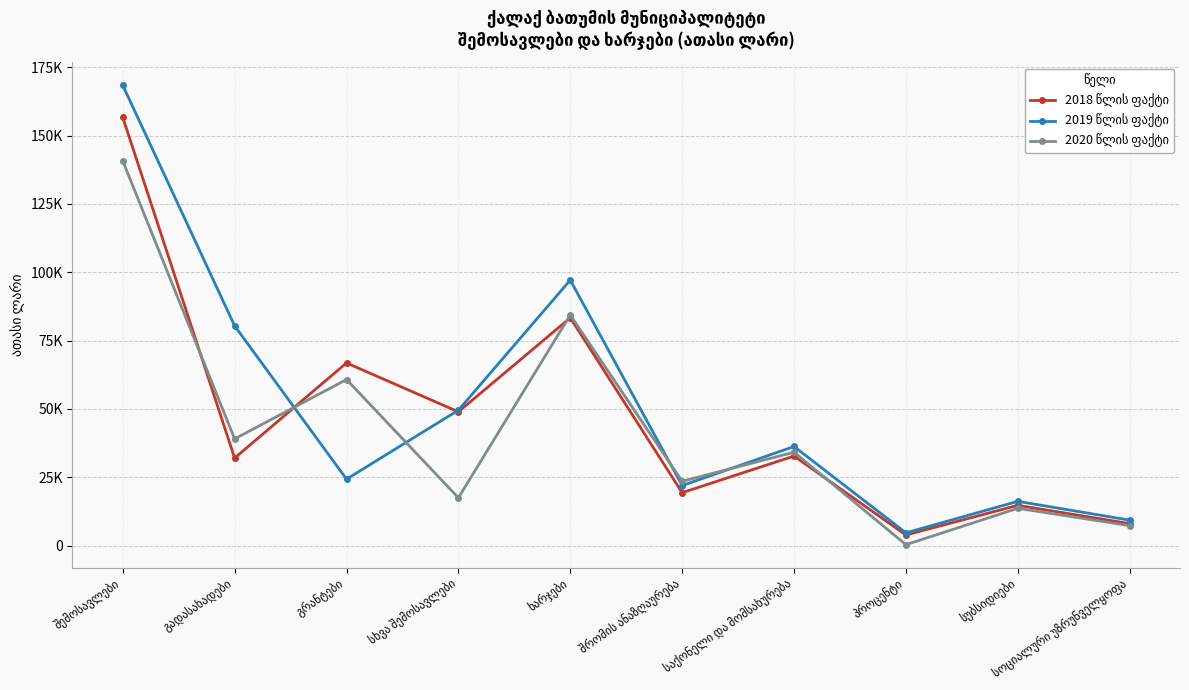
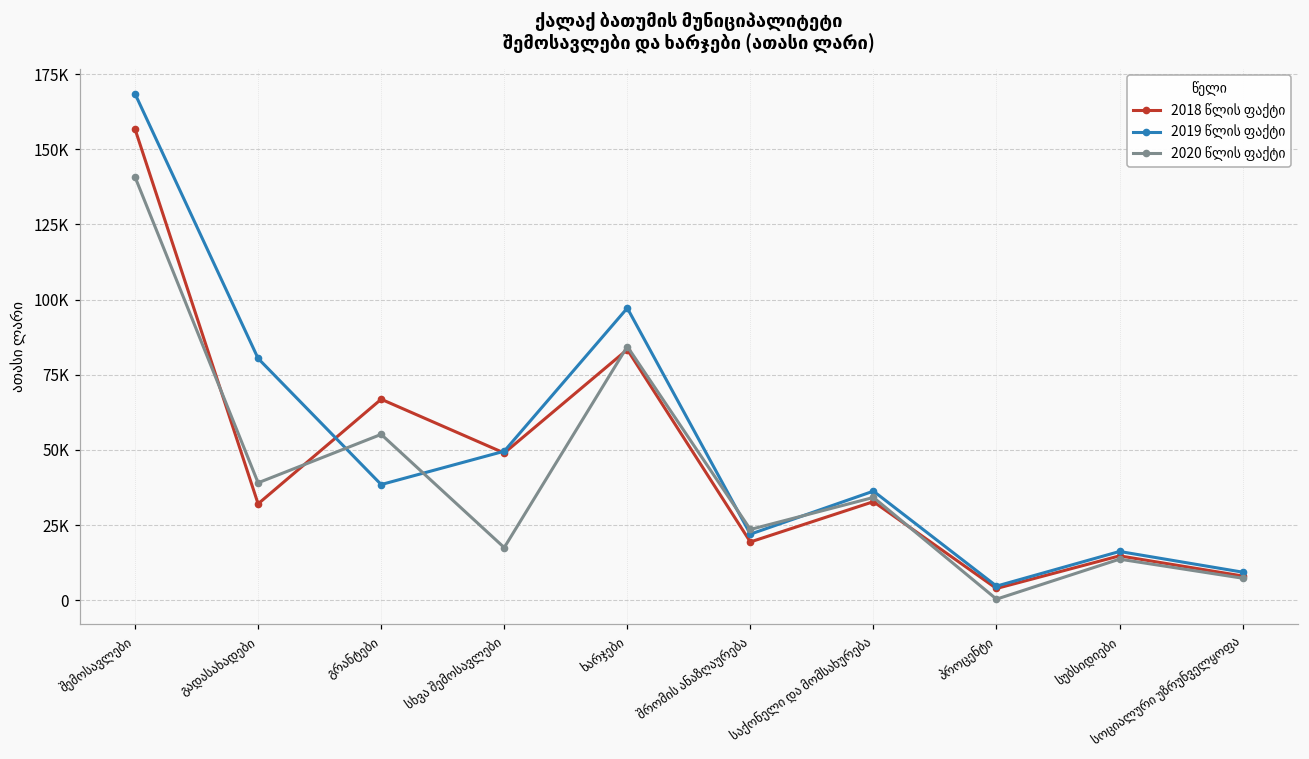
  {
    "2018 წლის ფაქტი": {
      "შემოსავლები": 157000,
      "გადასახადები": 32000,
      "გრანტები": 67000,
      "ხარჯები": 83000,
      "შრომის ანაზღაურება": 19000,
      "საქონელი და მომსახურება": 33000,
      "სუბსიდიები": 15000
    },
    "2019 წლის ფაქტი": {
      "შემოსავლები": 168000,
      "გადასახადები": 80000,
-     "გრანტები": 24000,
+     "გრანტები": 38000,
      "ხარჯები": 97000,
      "შრომის ანაზღაურება": 22000,
      "საქონელი და მომსახურება": 36000,
      "სუბსიდიები": 16000,
      "სოციალური უზრუნველყოფა": 9000
    },
    "2020 წლის ფაქტი": {
      "შემოსავლები": 141000,
      "გადასახადები": 39000,
-     "გრანტები": 61000,
+     "გრანტები": 55000,
      "სხვა შემოსავლები": 18000,
      "ხარჯები": 84000,
      "შრომის ანაზღაურება": 24000,
      "საქონელი და მომსახურება": 34000,
      "პროცენტი": 0,
      "სუბსიდიები": 14000
    }
  }
